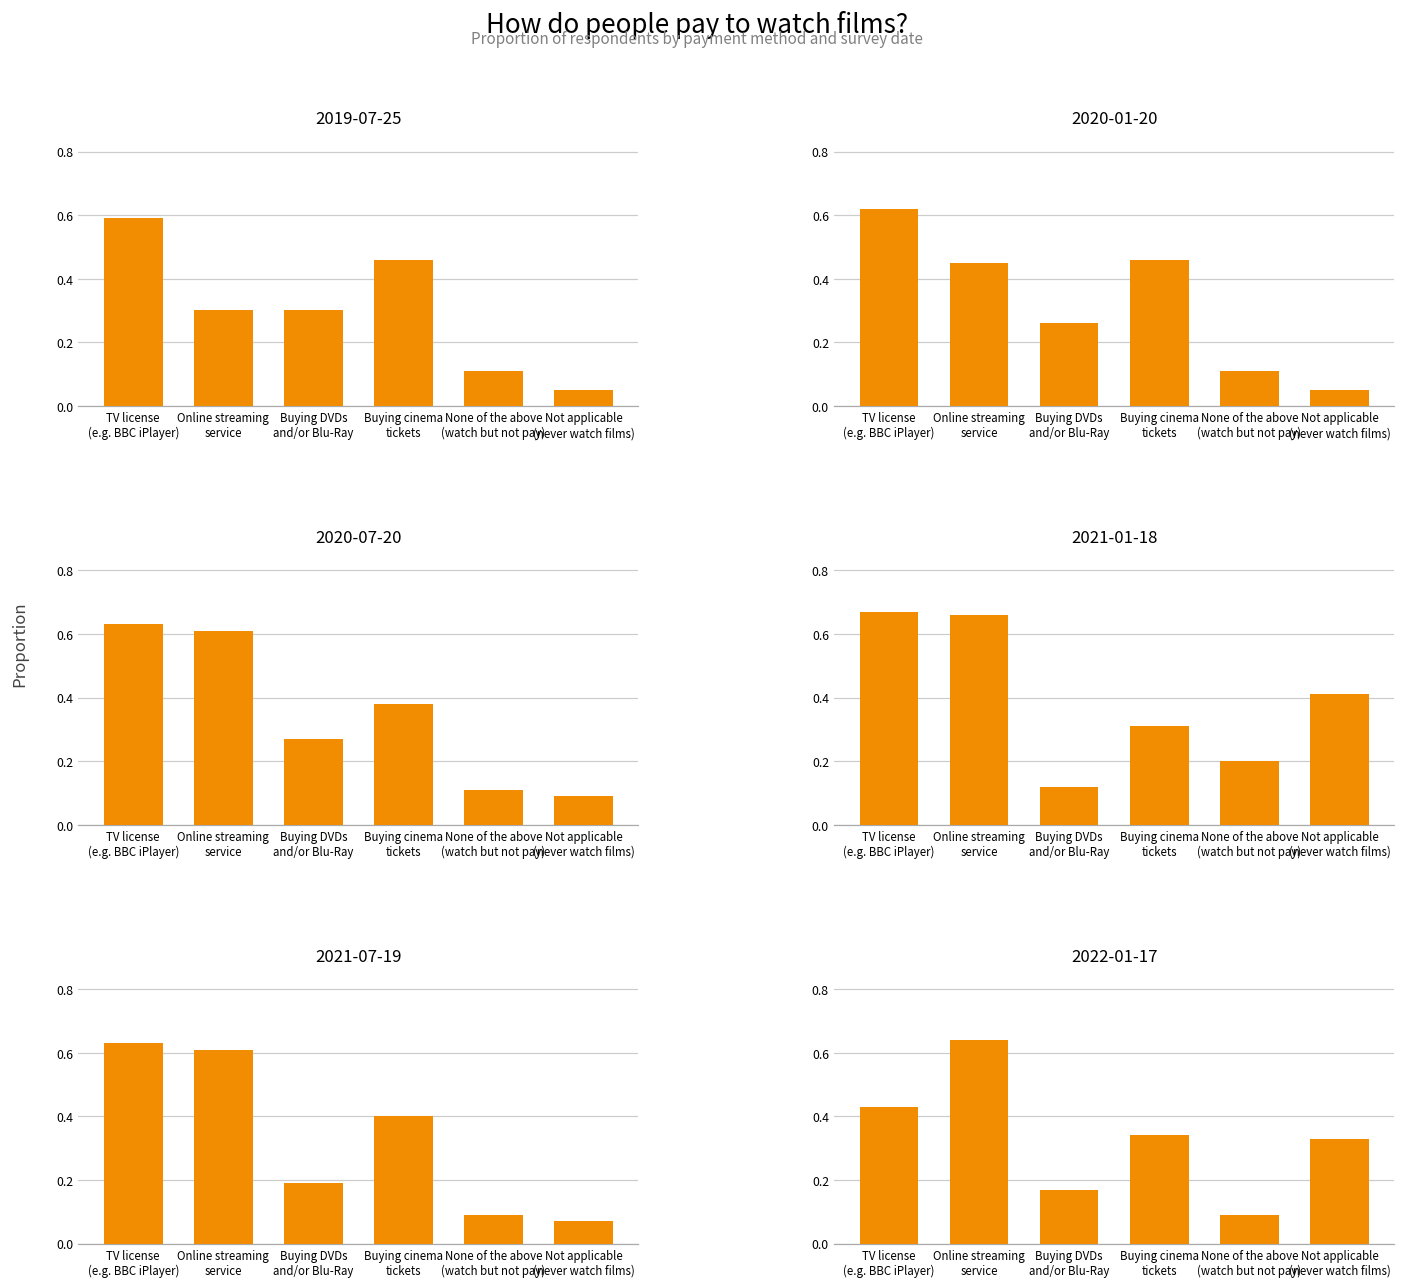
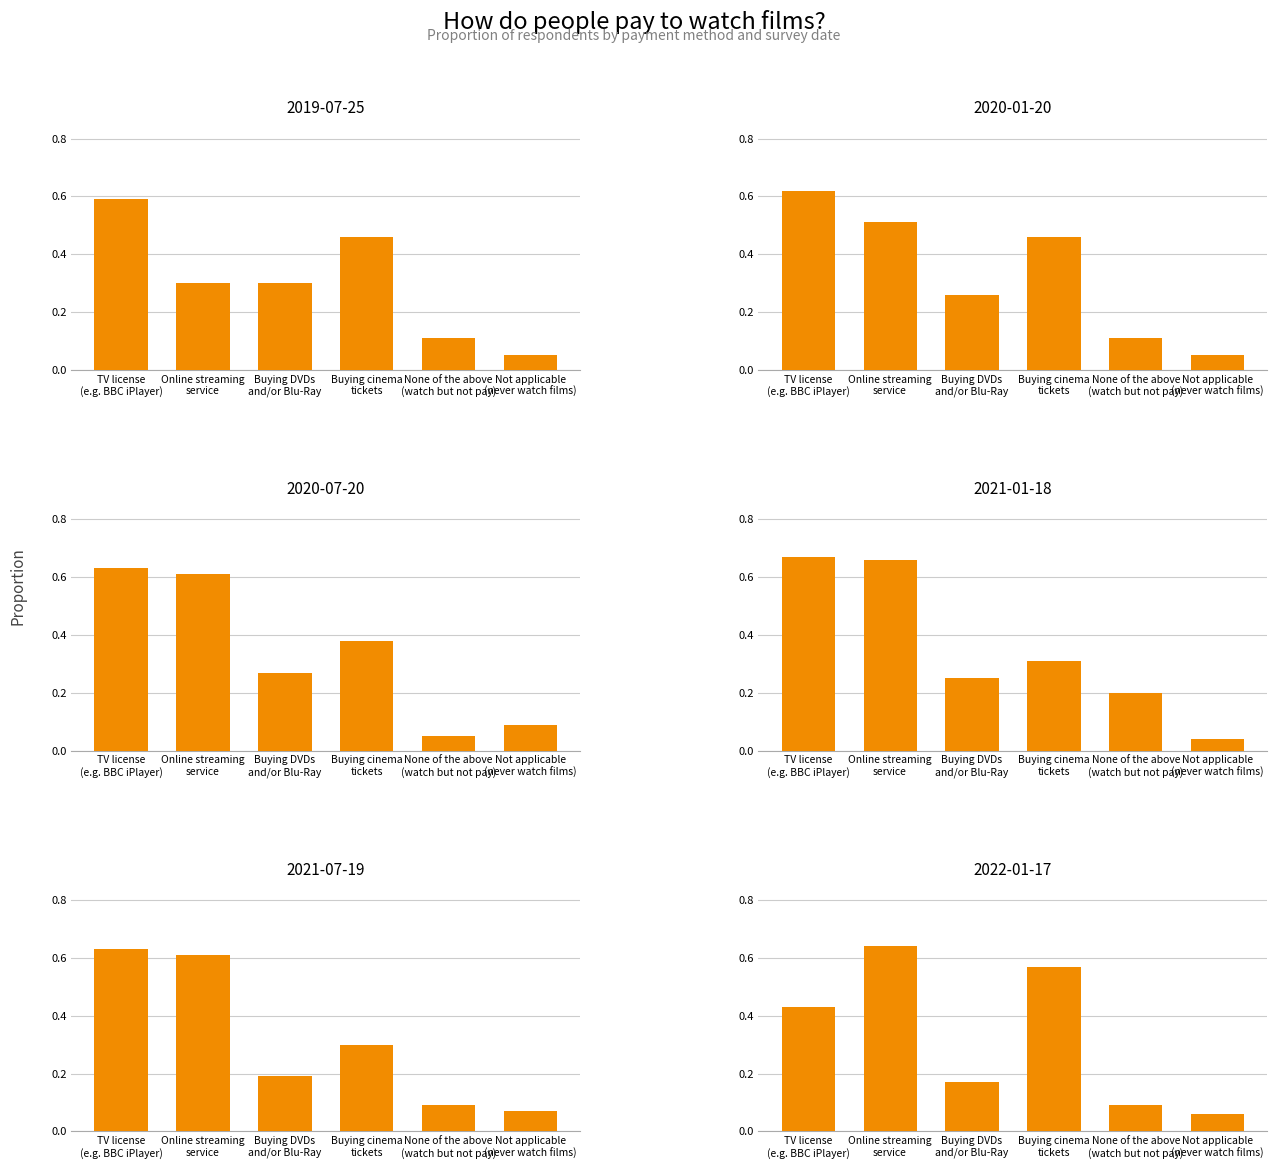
  {
    "2019-07-25": {
      "TV license (e.g. BBC iPlayer)": 0.59,
      "Online streaming service": 0.30,
      "Buying DVDs and/or Blu-Ray": 0.30,
      "Buying cinema tickets": 0.46,
      "None of the above (watch but not pay)": 0.11,
      "Not applicable (never watch films)": 0.05
    },
    "2020-01-20": {
      "TV license (e.g. BBC iPlayer)": 0.62,
-     "Online streaming service": 0.45,
+     "Online streaming service": 0.51,
      "Buying DVDs and/or Blu-Ray": 0.26,
      "Buying cinema tickets": 0.46,
      "None of the above (watch but not pay)": 0.11,
      "Not applicable (never watch films)": 0.05
    },
    "2020-07-20": {
      "TV license (e.g. BBC iPlayer)": 0.63,
      "Online streaming service": 0.61,
      "Buying DVDs and/or Blu-Ray": 0.27,
      "Buying cinema tickets": 0.38,
-     "None of the above (watch but not pay)": 0.11,
+     "None of the above (watch but not pay)": 0.05,
      "Not applicable (never watch films)": 0.09
    },
    "2021-01-18": {
      "TV license (e.g. BBC iPlayer)": 0.67,
      "Online streaming service": 0.66,
-     "Buying DVDs and/or Blu-Ray": 0.12,
+     "Buying DVDs and/or Blu-Ray": 0.25,
      "Buying cinema tickets": 0.31,
      "None of the above (watch but not pay)": 0.20,
-     "Not applicable (never watch films)": 0.41
+     "Not applicable (never watch films)": 0.04
    },
    "2021-07-19": {
      "TV license (e.g. BBC iPlayer)": 0.63,
      "Online streaming service": 0.61,
      "Buying DVDs and/or Blu-Ray": 0.19,
-     "Buying cinema tickets": 0.4,
+     "Buying cinema tickets": 0.3,
      "None of the above (watch but not pay)": 0.09,
      "Not applicable (never watch films)": 0.07
    },
    "2022-01-17": {
      "TV license (e.g. BBC iPlayer)": 0.43,
      "Online streaming service": 0.64,
      "Buying DVDs and/or Blu-Ray": 0.17,
-     "Buying cinema tickets": 0.34,
+     "Buying cinema tickets": 0.57,
      "None of the above (watch but not pay)": 0.09,
-     "Not applicable (never watch films)": 0.33
+     "Not applicable (never watch films)": 0.06
    }
  }
